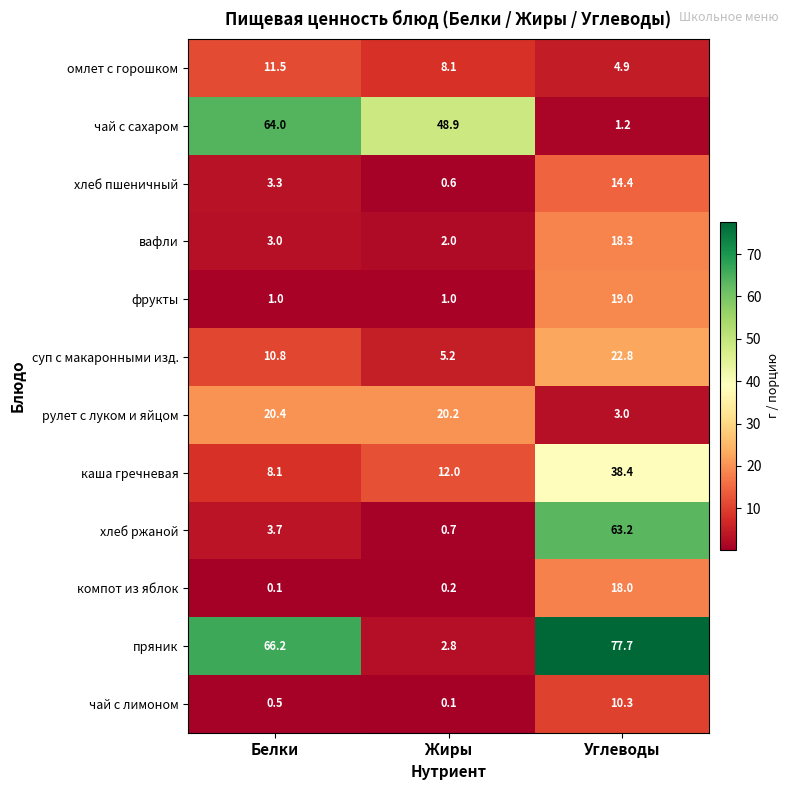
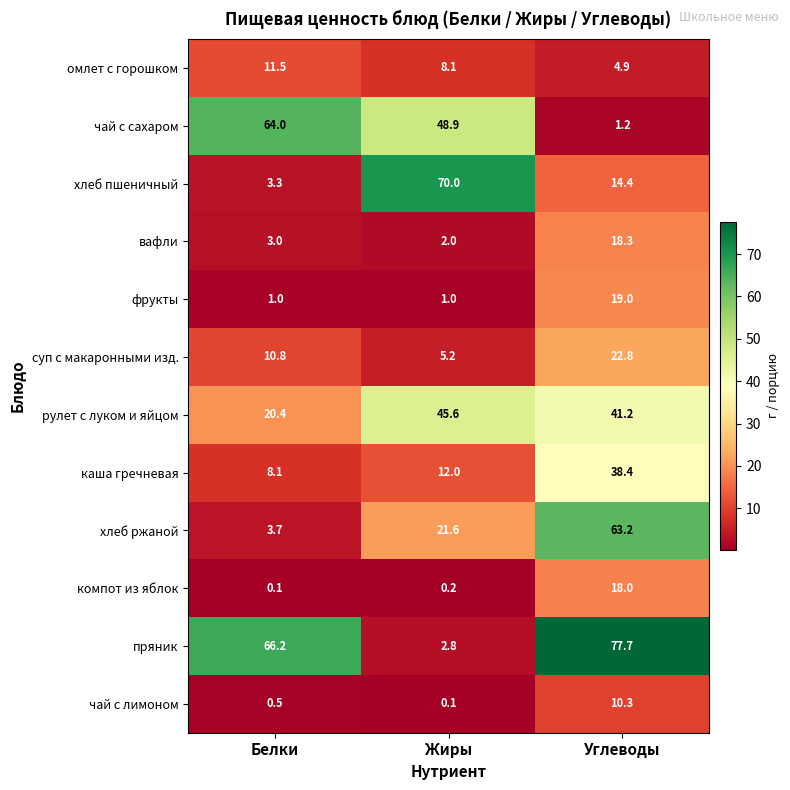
  {
    "омлет с горошком": {
      "Белки": 11.5,
      "Жиры": 8.1,
      "Углеводы": 4.9
    },
    "чай с сахаром": {
      "Белки": 64.0,
      "Жиры": 48.9,
      "Углеводы": 1.2
    },
    "хлеб пшеничный": {
      "Белки": 3.3,
-     "Жиры": 0.6,
+     "Жиры": 70.0,
      "Углеводы": 14.4
    },
    "вафли": {
      "Белки": 3.0,
      "Жиры": 2.0,
      "Углеводы": 18.3
    },
    "фрукты": {
      "Белки": 1.0,
      "Жиры": 1.0,
      "Углеводы": 19.0
    },
    "суп с макаронными изд.": {
      "Белки": 10.8,
      "Жиры": 5.2,
      "Углеводы": 22.8
    },
    "рулет с луком и яйцом": {
      "Белки": 20.4,
-     "Жиры": 20.2,
-     "Углеводы": 3.0
+     "Жиры": 45.6,
+     "Углеводы": 41.2
    },
    "каша гречневая": {
      "Белки": 8.1,
      "Жиры": 12.0,
      "Углеводы": 38.4
    },
    "хлеб ржаной": {
      "Белки": 3.7,
-     "Жиры": 0.7,
+     "Жиры": 21.6,
      "Углеводы": 63.2
    },
    "компот из яблок": {
      "Белки": 0.1,
      "Жиры": 0.2,
      "Углеводы": 18.0
    },
    "пряник": {
      "Белки": 66.2,
      "Жиры": 2.8,
      "Углеводы": 77.7
    },
    "чай с лимоном": {
      "Белки": 0.5,
      "Жиры": 0.1,
      "Углеводы": 10.3
    }
  }
